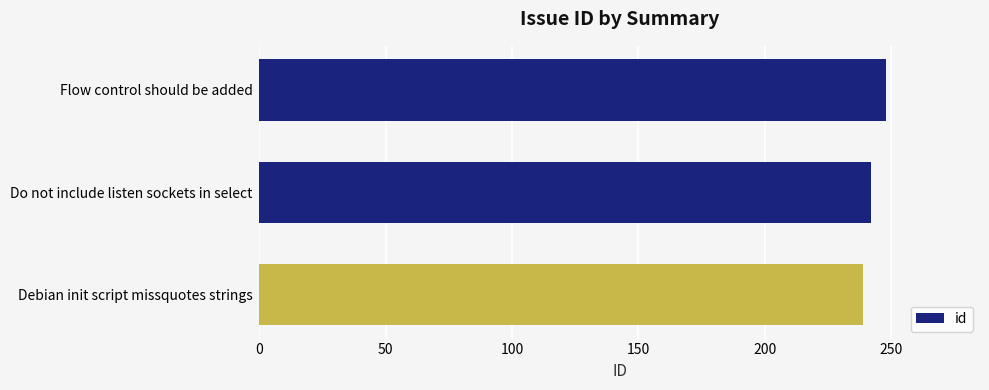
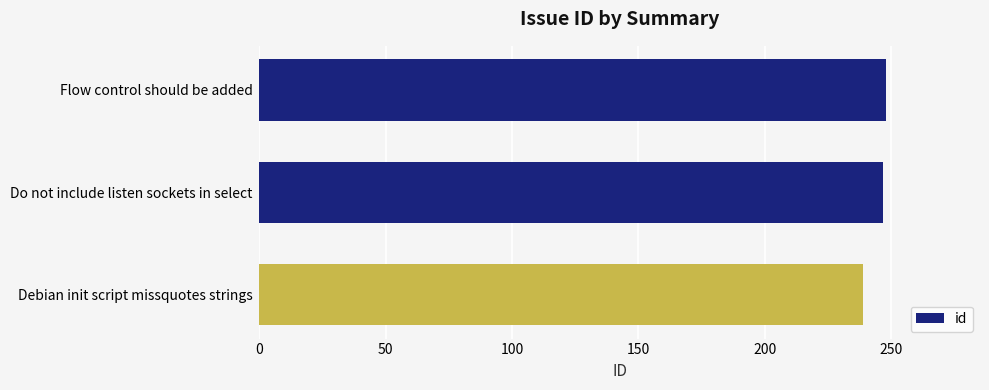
  {
    "Flow control should be added": 248,
-   "Do not include listen sockets in select": 242,
+   "Do not include listen sockets in select": 247,
    "Debian init script missquotes strings": 239
  }
